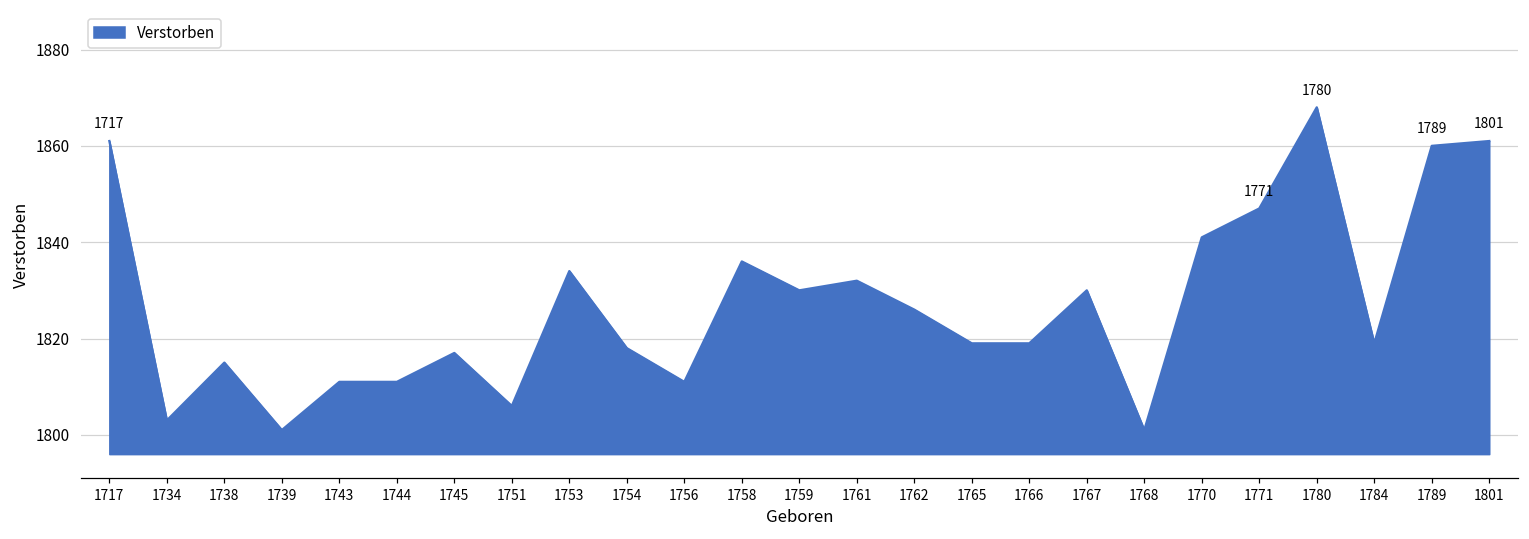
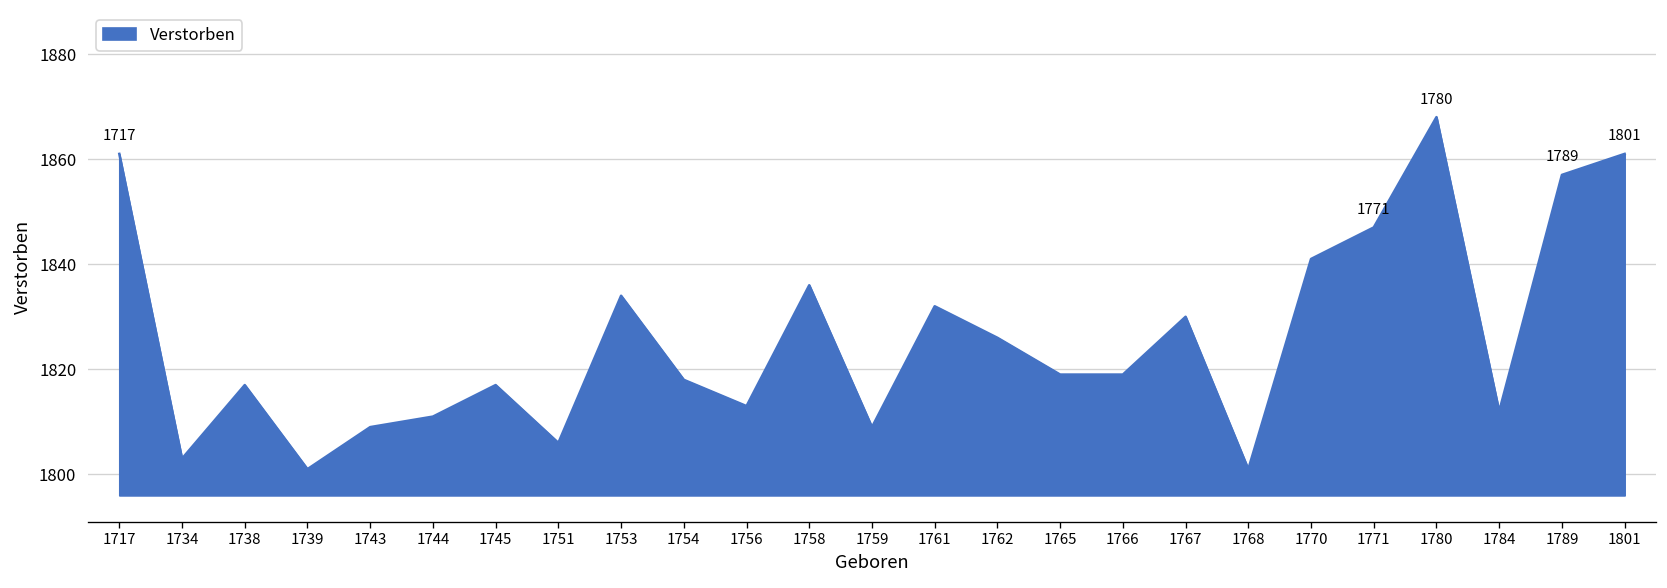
  {
    "1734": 1803,
-   "1738": 1815,
+   "1738": 1817,
    "1739": 1801,
-   "1743": 1811,
+   "1743": 1809,
    "1744": 1811,
    "1745": 1817,
    "1751": 1806,
    "1753": 1834,
    "1754": 1818,
-   "1756": 1811,
+   "1756": 1813,
    "1758": 1836,
-   "1759": 1830,
+   "1759": 1809,
    "1761": 1832,
    "1762": 1826,
    "1765": 1819,
    "1766": 1819,
    "1767": 1830,
    "1768": 1801,
    "1770": 1841,
-   "1784": 1819,
-   "1789": 1860
+   "1784": 1812,
+   "1789": 1857
  }
